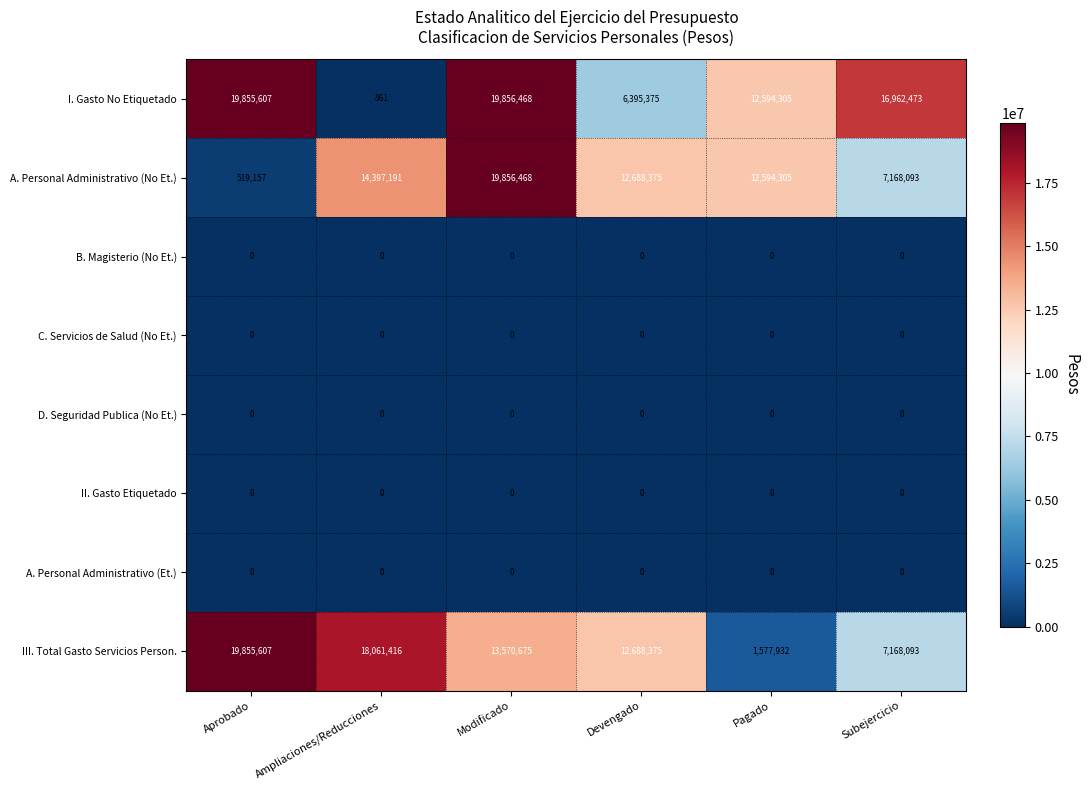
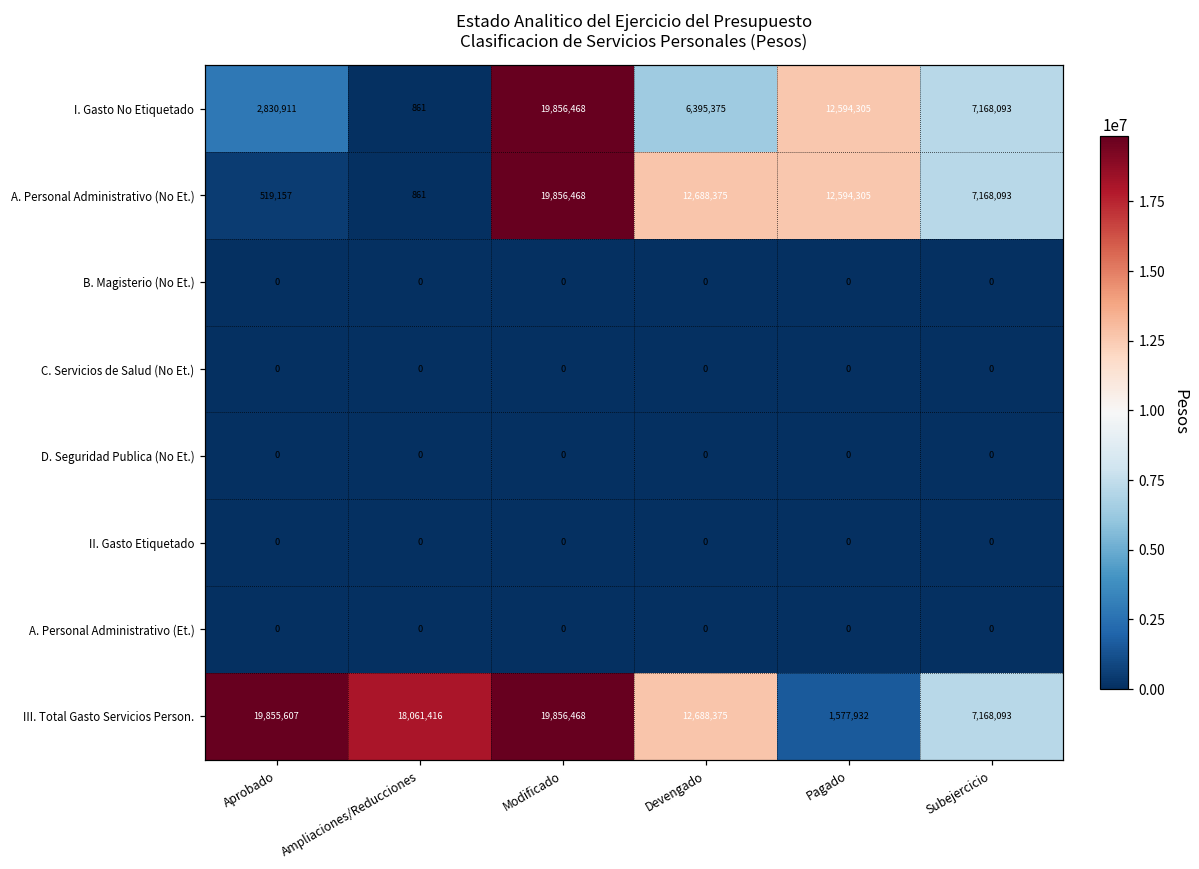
  {
    "I. Gasto No Etiquetado": {
-     "Aprobado": "19,855,607",
+     "Aprobado": "2,830,911",
      "Ampliaciones/Reducciones": "861",
      "Modificado": "19,856,468",
      "Devengado": "6,395,375",
      "Pagado": "12,594,305",
-     "Subejercicio": "16,962,473"
+     "Subejercicio": "7,168,093"
    },
    "A. Personal Administrativo (No Et.)": {
      "Aprobado": "519,157",
-     "Ampliaciones/Reducciones": "14,397,191",
+     "Ampliaciones/Reducciones": "861",
      "Modificado": "19,856,468",
      "Devengado": "12,688,375",
      "Pagado": "12,594,305",
      "Subejercicio": "7,168,093"
    },
    "B. Magisterio (No Et.)": {
      "Aprobado": "0",
      "Ampliaciones/Reducciones": "0",
      "Modificado": "0",
      "Devengado": "0",
      "Pagado": "0",
      "Subejercicio": "0"
    },
    "C. Servicios de Salud (No Et.)": {
      "Aprobado": "0",
      "Ampliaciones/Reducciones": "0",
      "Modificado": "0",
      "Devengado": "0",
      "Pagado": "0",
      "Subejercicio": "0"
    },
    "D. Seguridad Publica (No Et.)": {
      "Aprobado": "0",
      "Ampliaciones/Reducciones": "0",
      "Modificado": "0",
      "Devengado": "0",
      "Pagado": "0",
      "Subejercicio": "0"
    },
    "II. Gasto Etiquetado": {
      "Aprobado": "0",
      "Ampliaciones/Reducciones": "0",
      "Modificado": "0",
      "Devengado": "0",
      "Pagado": "0",
      "Subejercicio": "0"
    },
    "A. Personal Administrativo (Et.)": {
      "Aprobado": "0",
      "Ampliaciones/Reducciones": "0",
      "Modificado": "0",
      "Devengado": "0",
      "Pagado": "0",
      "Subejercicio": "0"
    },
    "III. Total Gasto Servicios Person.": {
      "Aprobado": "19,855,607",
      "Ampliaciones/Reducciones": "18,061,416",
-     "Modificado": "13,570,675",
+     "Modificado": "19,856,468",
      "Devengado": "12,688,375",
      "Pagado": "1,577,932",
      "Subejercicio": "7,168,093"
    }
  }
